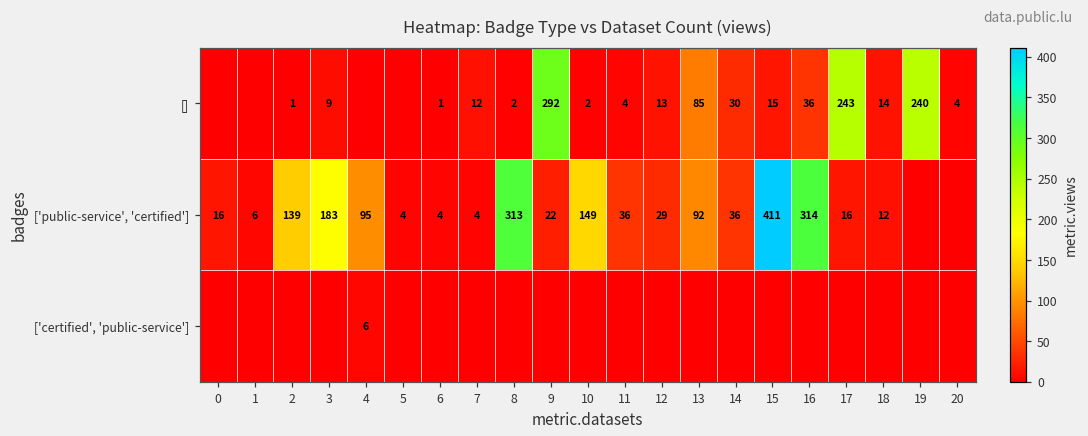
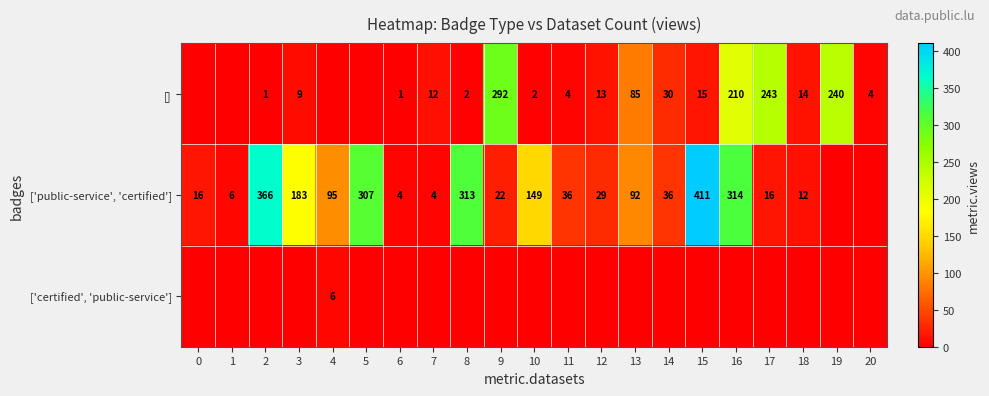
  {
    "[]": {
      "2": 1,
      "3": 9,
      "6": 1,
      "7": 12,
      "8": 2,
      "9": 292,
      "10": 2,
      "11": 4,
      "12": 13,
      "13": 85,
      "14": 30,
      "15": 15,
-     "16": 36,
+     "16": 210,
      "17": 243,
      "18": 14,
      "19": 240,
      "20": 4
    },
    "['public-service', 'certified']": {
      "0": 16,
      "1": 6,
-     "2": 139,
+     "2": 366,
      "3": 183,
      "4": 95,
-     "5": 4,
+     "5": 307,
      "6": 4,
      "7": 4,
      "8": 313,
      "9": 22,
      "10": 149,
      "11": 36,
      "12": 29,
      "13": 92,
      "14": 36,
      "15": 411,
      "16": 314,
      "17": 16,
      "18": 12
    },
    "['certified', 'public-service']": {
      "4": 6
    }
  }
